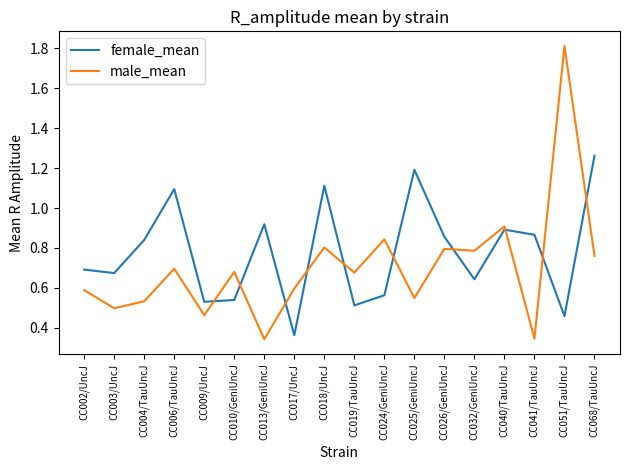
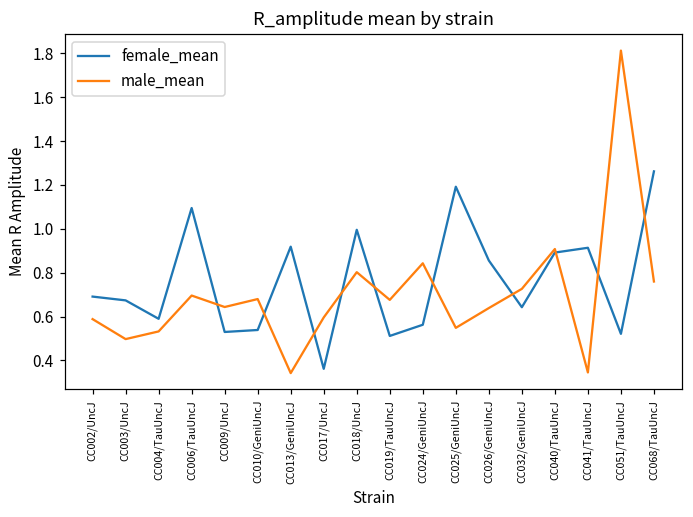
  {
    "female_mean": {
      "CC002/UncJ": 0.69,
      "CC003/UncJ": 0.67,
-     "CC004/TauUncJ": 0.84,
+     "CC004/TauUncJ": 0.59,
      "CC006/TauUncJ": 1.10,
      "CC009/UncJ": 0.53,
      "CC010/GeniUncJ": 0.54,
      "CC013/GeniUncJ": 0.92,
      "CC017/UncJ": 0.36,
-     "CC018/UncJ": 1.11,
+     "CC018/UncJ": 1.00,
      "CC019/TauUncJ": 0.51,
      "CC024/GeniUncJ": 0.56,
      "CC025/GeniUncJ": 1.19,
      "CC026/GeniUncJ": 0.86,
      "CC032/GeniUncJ": 0.64,
      "CC040/TauUncJ": 0.89,
-     "CC041/TauUncJ": 0.87,
-     "CC051/TauUncJ": 0.46,
+     "CC041/TauUncJ": 0.91,
+     "CC051/TauUncJ": 0.52,
      "CC068/TauUncJ": 1.26
    },
    "male_mean": {
      "CC002/UncJ": 0.59,
      "CC003/UncJ": 0.50,
      "CC004/TauUncJ": 0.53,
      "CC006/TauUncJ": 0.70,
-     "CC009/UncJ": 0.46,
+     "CC009/UncJ": 0.64,
      "CC010/GeniUncJ": 0.68,
      "CC013/GeniUncJ": 0.34,
      "CC017/UncJ": 0.60,
      "CC018/UncJ": 0.80,
      "CC019/TauUncJ": 0.68,
      "CC024/GeniUncJ": 0.84,
      "CC025/GeniUncJ": 0.55,
-     "CC026/GeniUncJ": 0.80,
-     "CC032/GeniUncJ": 0.79,
+     "CC026/GeniUncJ": 0.64,
+     "CC032/GeniUncJ": 0.73,
      "CC040/TauUncJ": 0.91,
      "CC041/TauUncJ": 0.35,
      "CC051/TauUncJ": 1.81,
      "CC068/TauUncJ": 0.76
    }
  }
